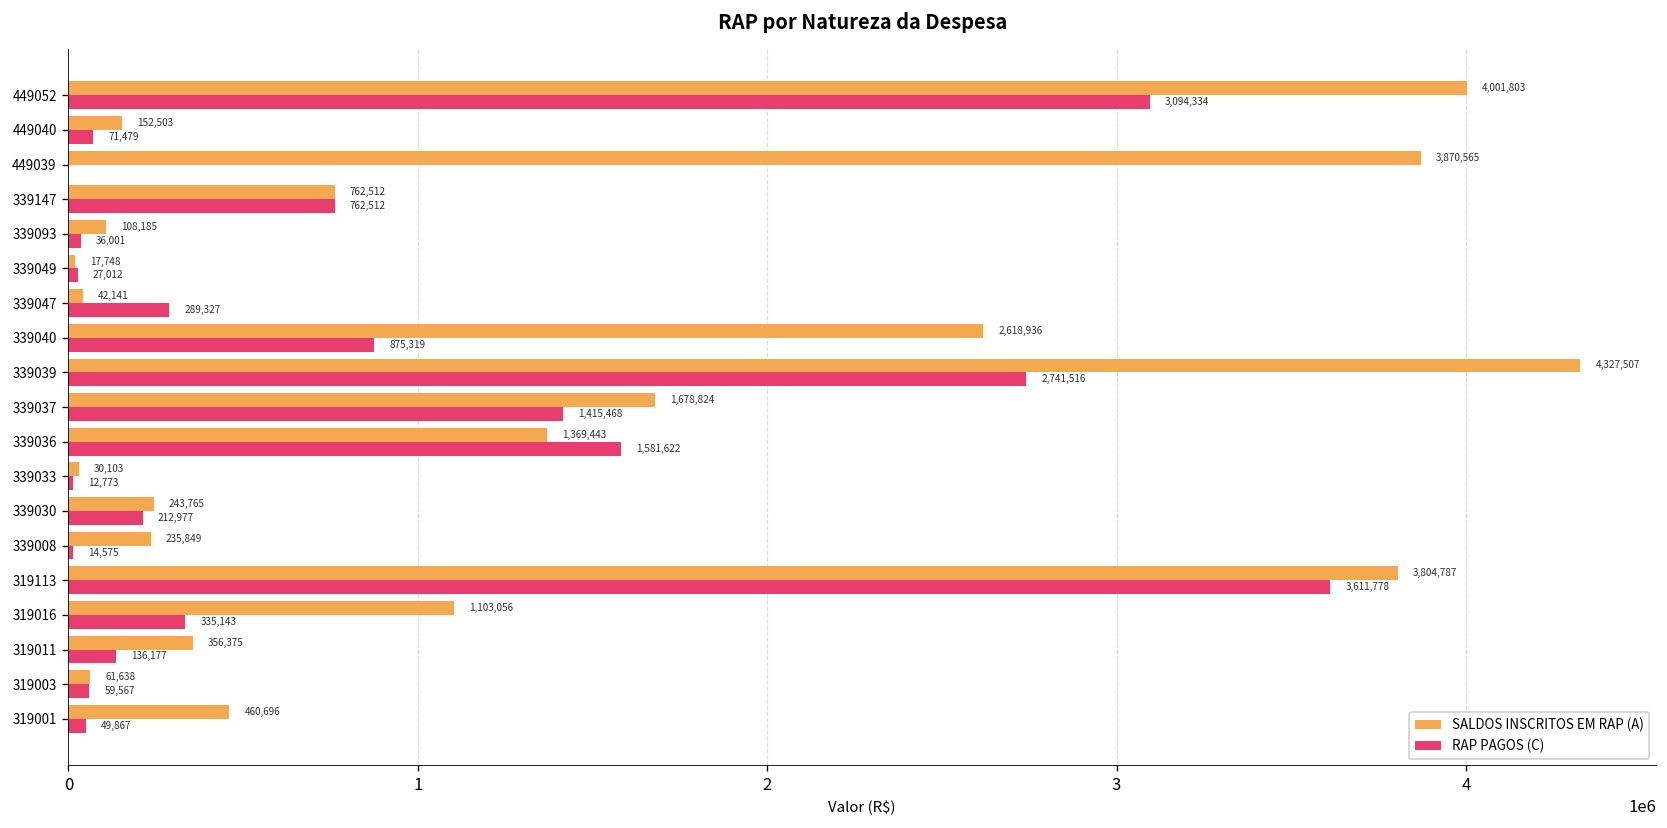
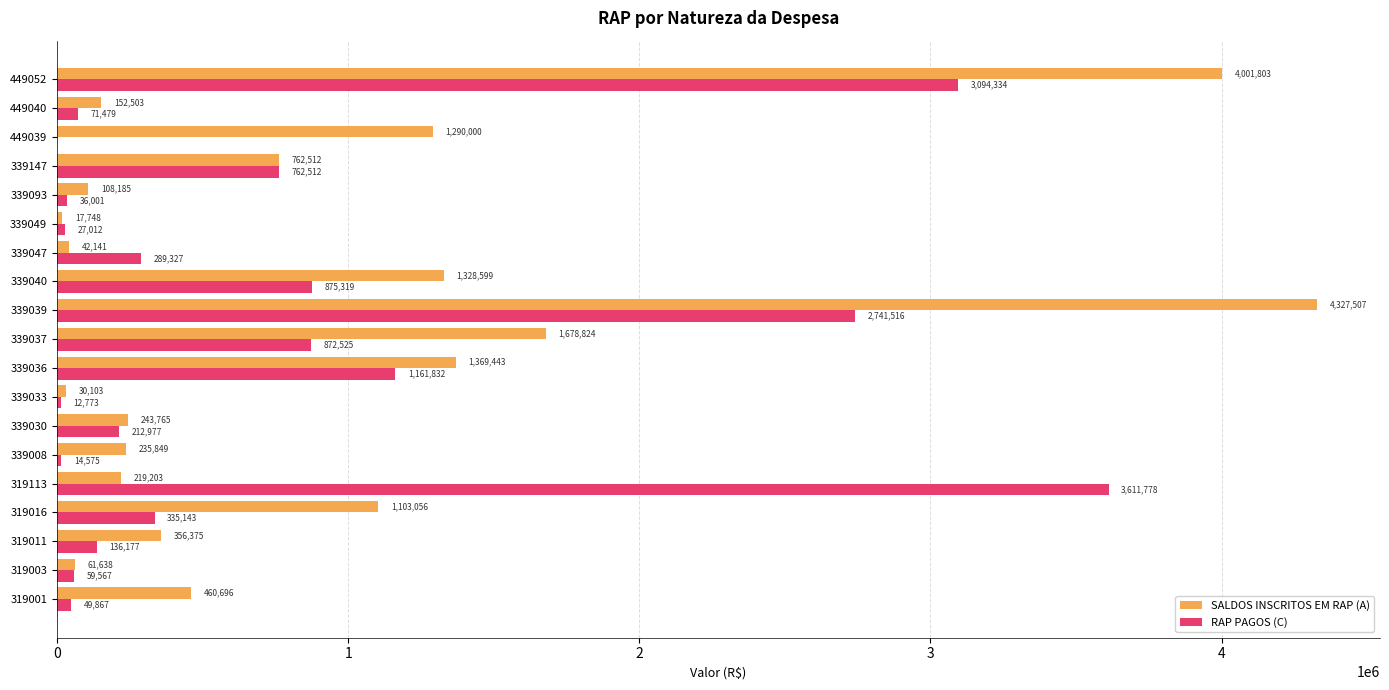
  {
    "SALDOS INSCRITOS EM RAP (A)": {
      "449052": "4,001,803",
      "449040": "152,503",
-     "449039": "3,870,565",
+     "449039": "1,290,000",
      "339147": "762,512",
      "339093": "108,185",
      "339049": "17,748",
      "339047": "42,141",
-     "339040": "2,618,936",
+     "339040": "1,328,599",
      "339039": "4,327,507",
      "339037": "1,678,824",
      "339036": "1,369,443",
      "339033": "30,103",
      "339030": "243,765",
      "339008": "235,849",
-     "319113": "3,804,787",
+     "319113": "219,203",
      "319016": "1,103,056",
      "319011": "356,375",
      "319003": "61,638",
      "319001": "460,696"
    },
    "RAP PAGOS (C)": {
      "449052": "3,094,334",
      "449040": "71,479",
      "339147": "762,512",
      "339093": "36,001",
      "339049": "27,012",
      "339047": "289,327",
      "339040": "875,319",
      "339039": "2,741,516",
-     "339037": "1,415,468",
-     "339036": "1,581,622",
+     "339037": "872,525",
+     "339036": "1,161,832",
      "339033": "12,773",
      "339030": "212,977",
      "339008": "14,575",
      "319113": "3,611,778",
      "319016": "335,143",
      "319011": "136,177",
      "319003": "59,567",
      "319001": "49,867"
    }
  }
